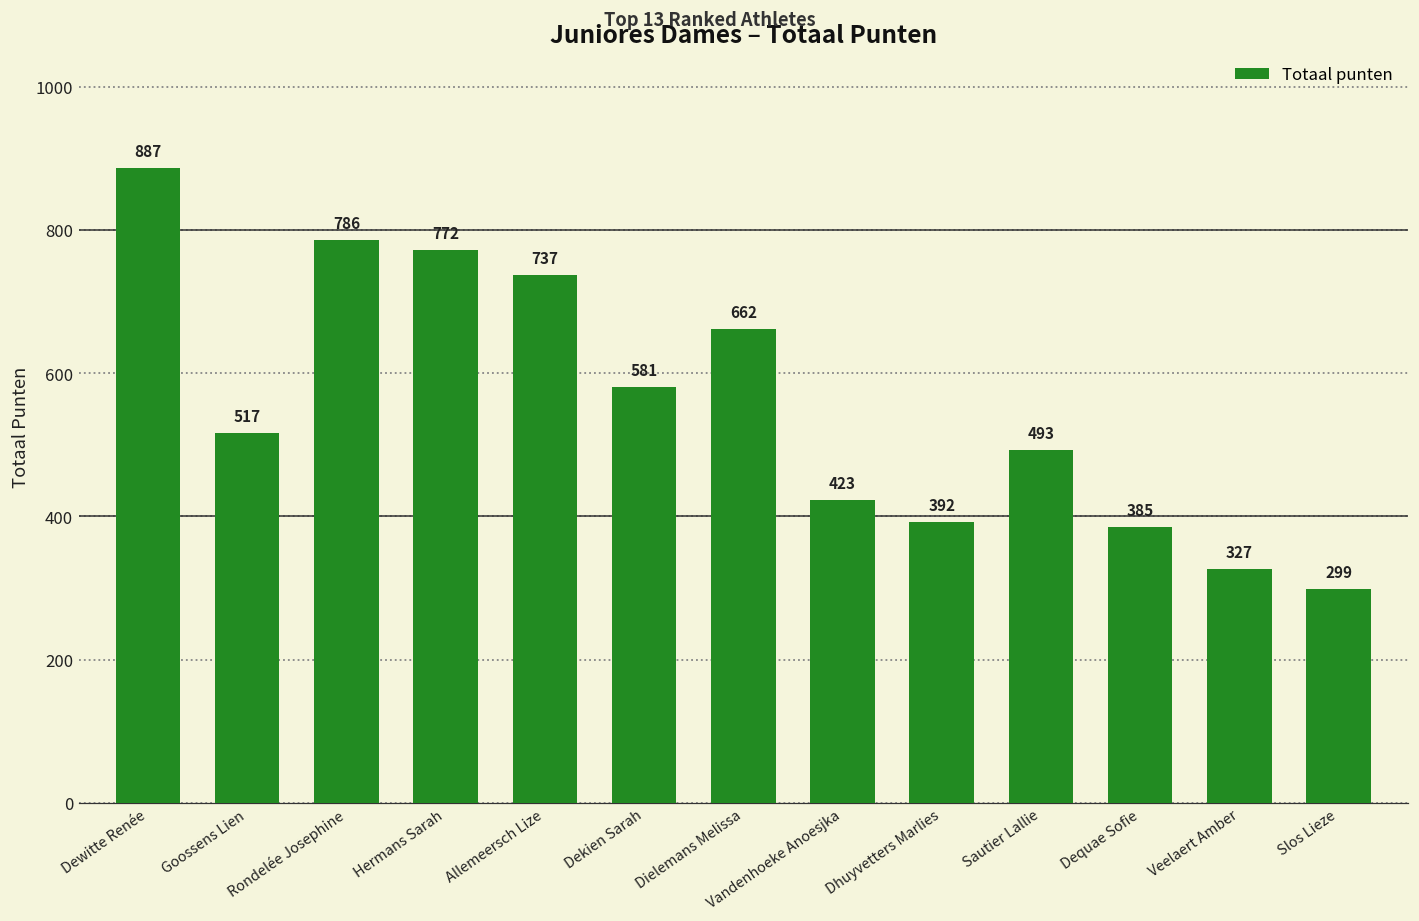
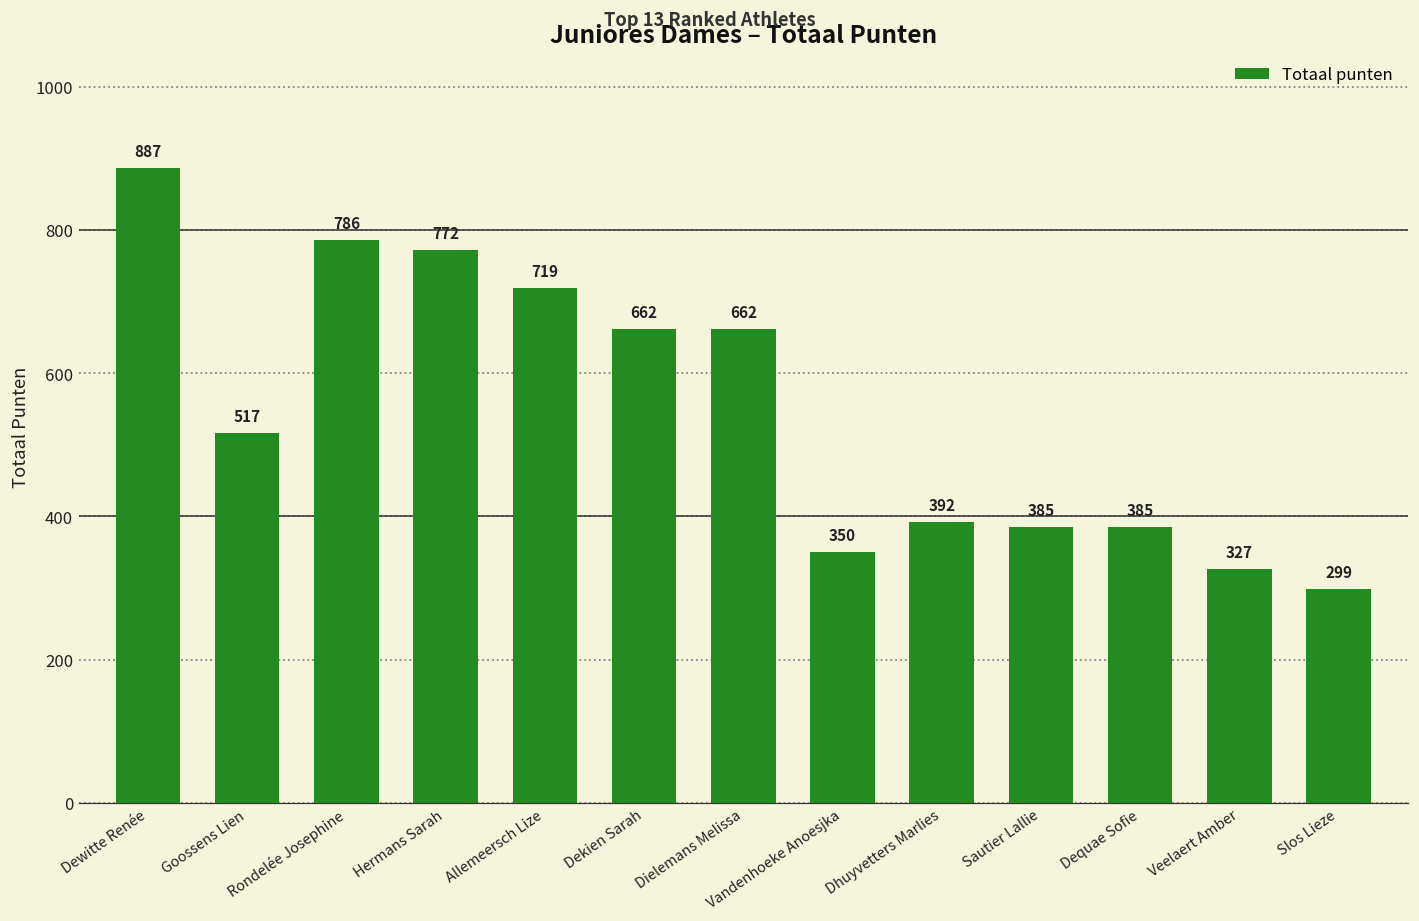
  {
    "Dewitte Renée": 887,
    "Goossens Lien": 517,
    "Rondelée Josephine": 786,
    "Hermans Sarah": 772,
-   "Allemeersch Lize": 737,
-   "Dekien Sarah": 581,
+   "Allemeersch Lize": 719,
+   "Dekien Sarah": 662,
    "Dielemans Melissa": 662,
-   "Vandenhoeke Anoesjka": 423,
+   "Vandenhoeke Anoesjka": 350,
    "Dhuyvetters Marlies": 392,
-   "Sautier Lallie": 493,
+   "Sautier Lallie": 385,
    "Dequae Sofie": 385,
    "Veelaert Amber": 327,
    "Slos Lieze": 299
  }
